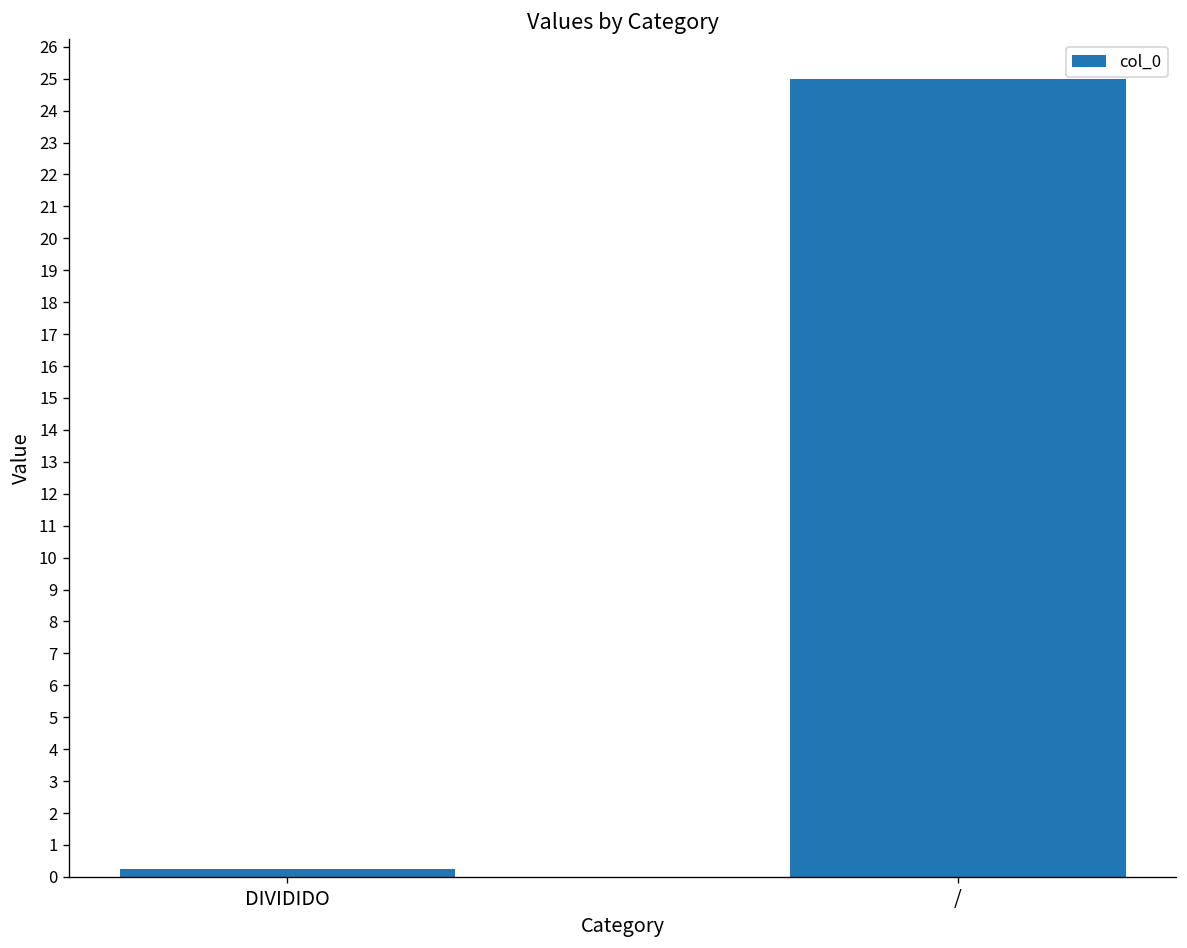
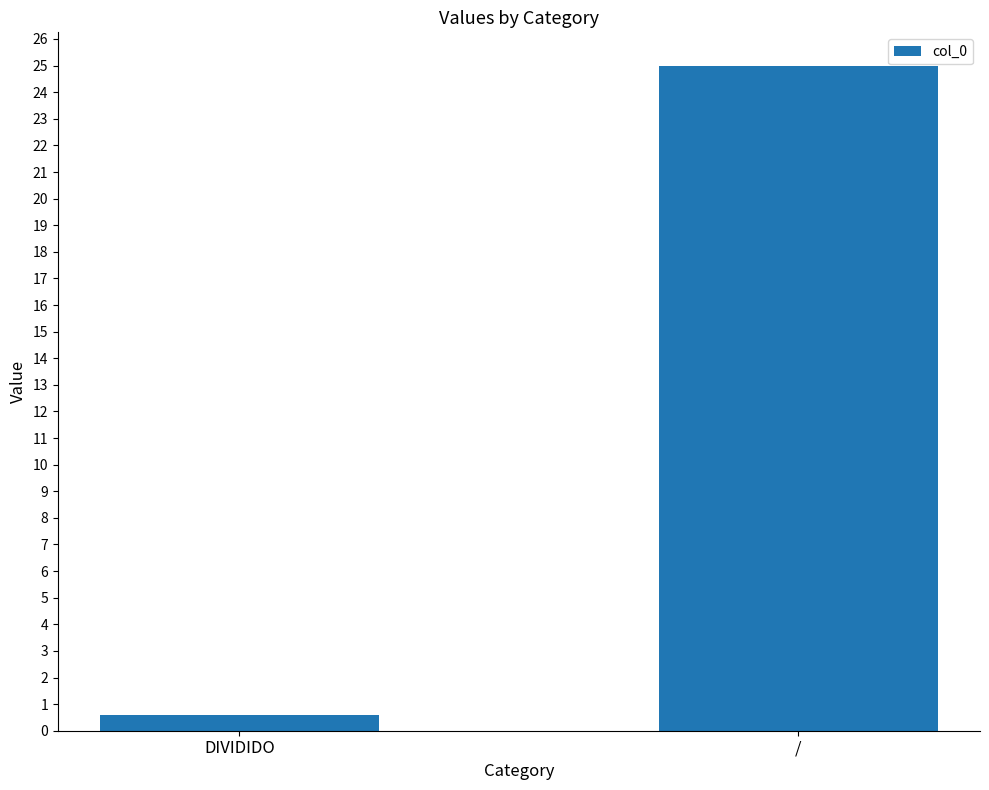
  {
-   "DIVIDIDO": 0.3,
+   "DIVIDIDO": 0.6,
    "/": 25.0
  }
